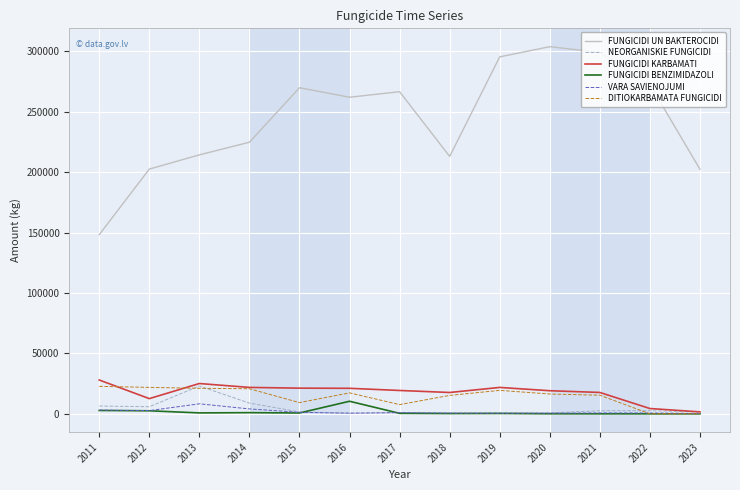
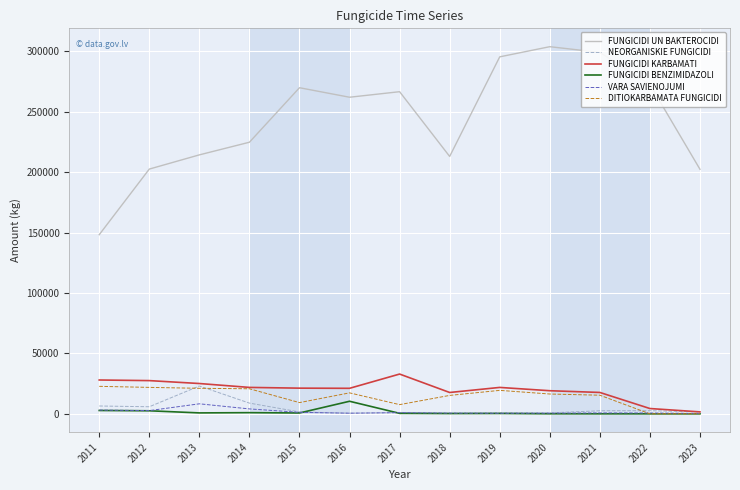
  {
    "FUNGICIDI KARBAMATI": {
      "2011": 28000,
-     "2012": 13000,
+     "2012": 27000,
      "2015": 21000,
      "2016": 21000,
-     "2017": 19000,
+     "2017": 33000,
      "2018": 18000,
      "2019": 22000,
      "2020": 19000,
      "2021": 18000
    },
    "FUNGICIDI BENZIMIDAZOLI": {
      "2013": 1000,
      "2014": 1000,
      "2016": 10000
    },
    "VARA SAVIENOJUMI": {
      "2013": 8000,
      "2014": 4000
    },
    "DITIOKARBAMATA FUNGICIDI": {
      "2011": 23000,
      "2012": 22000,
      "2015": 9000,
      "2016": 17000,
      "2017": 8000,
      "2018": 15000,
      "2019": 19000,
      "2020": 16000,
      "2021": 15000
    }
  }
